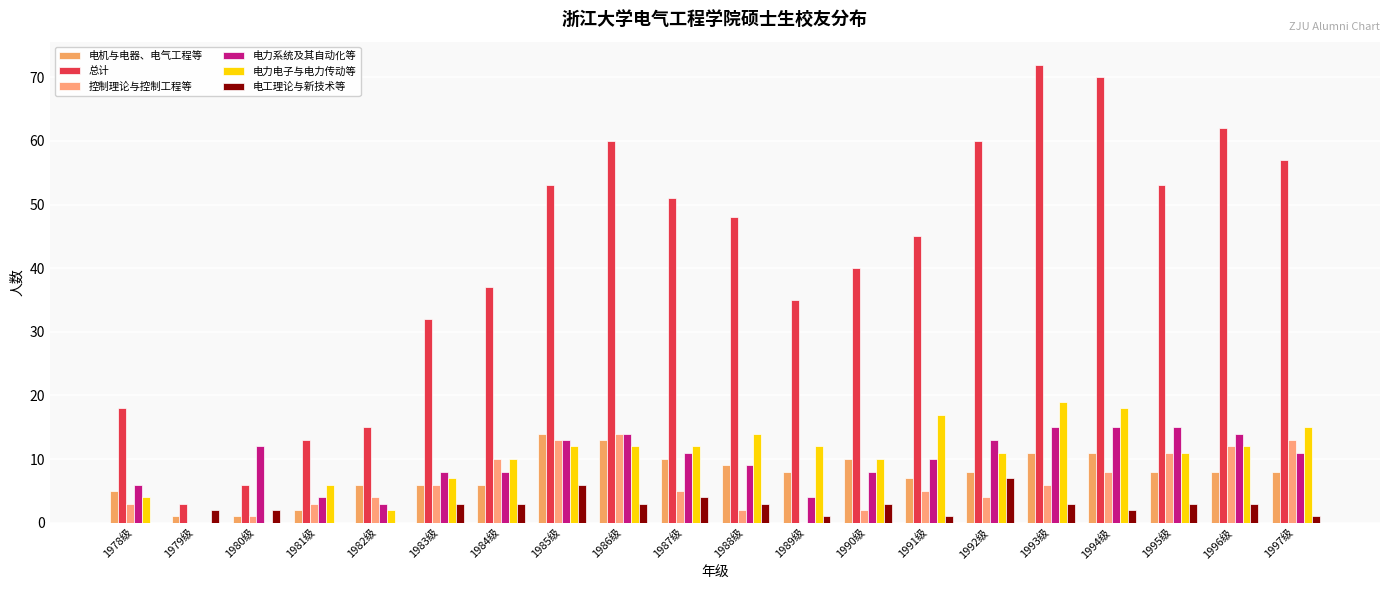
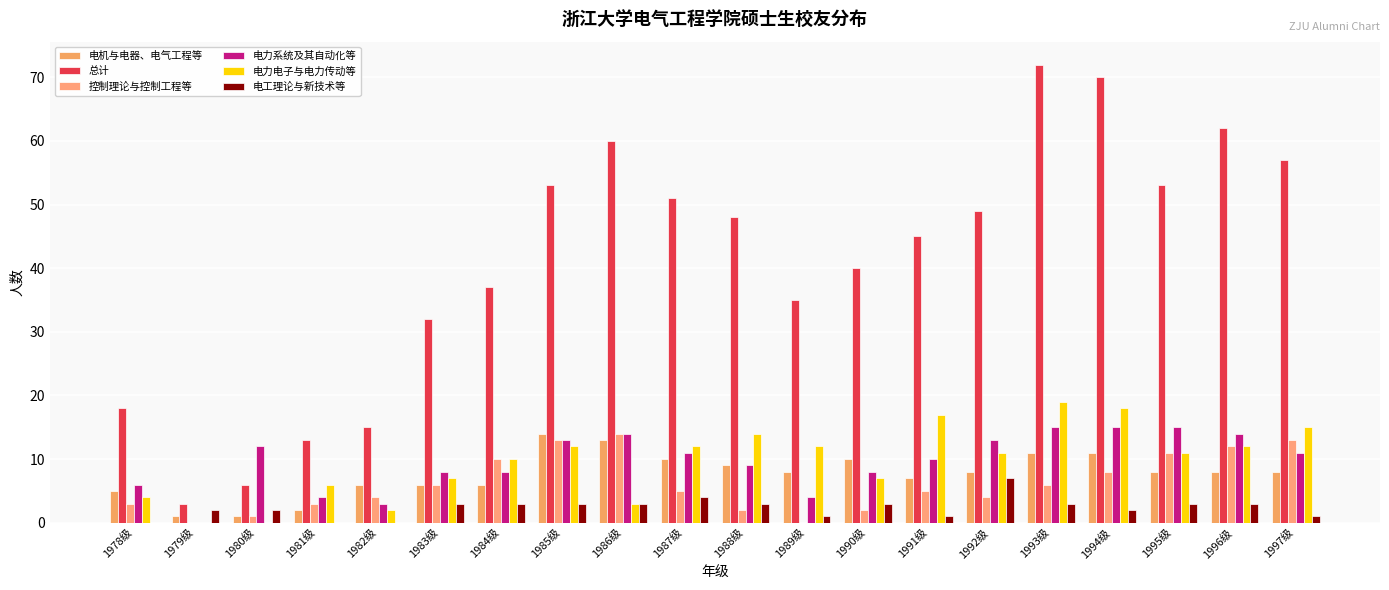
  {
    "总计": {
      "1978级": 18,
      "1979级": 3,
      "1980级": 6,
      "1981级": 13,
      "1982级": 15,
      "1983级": 32,
      "1984级": 37,
      "1985级": 53,
      "1986级": 60,
      "1987级": 51,
      "1988级": 48,
      "1989级": 35,
      "1990级": 40,
      "1991级": 45,
-     "1992级": 60,
+     "1992级": 49,
      "1993级": 72,
      "1994级": 70,
      "1995级": 53,
      "1996级": 62,
      "1997级": 57
    },
    "电力系统及其自动化等": {
      "1978级": 6,
      "1979级": 0,
      "1980级": 12,
      "1981级": 4,
      "1982级": 3,
      "1983级": 8,
      "1984级": 8,
      "1985级": 13,
      "1986级": 14,
      "1987级": 11,
      "1988级": 9,
      "1989级": 4,
      "1990级": 8,
      "1991级": 10,
      "1992级": 13,
      "1993级": 15,
      "1994级": 15,
      "1995级": 15,
      "1996级": 14,
      "1997级": 11
    },
    "电力电子与电力传动等": {
      "1978级": 4,
      "1979级": 0,
      "1980级": 0,
      "1981级": 6,
      "1982级": 2,
      "1983级": 7,
      "1984级": 10,
      "1985级": 12,
-     "1986级": 12,
+     "1986级": 3,
      "1987级": 12,
      "1988级": 14,
      "1989级": 12,
-     "1990级": 10,
+     "1990级": 7,
      "1991级": 17,
      "1992级": 11,
      "1993级": 19,
      "1994级": 18,
      "1995级": 11,
      "1996级": 12,
      "1997级": 15
    },
    "电工理论与新技术等": {
      "1978级": 0,
      "1979级": 2,
      "1980级": 2,
      "1981级": 0,
      "1982级": 0,
      "1983级": 3,
      "1984级": 3,
-     "1985级": 6,
+     "1985级": 3,
      "1986级": 3,
      "1987级": 4,
      "1988级": 3,
      "1989级": 1,
      "1990级": 3,
      "1991级": 1,
      "1992级": 7,
      "1993级": 3,
      "1994级": 2,
      "1995级": 3,
      "1996级": 3,
      "1997级": 1
    }
  }
